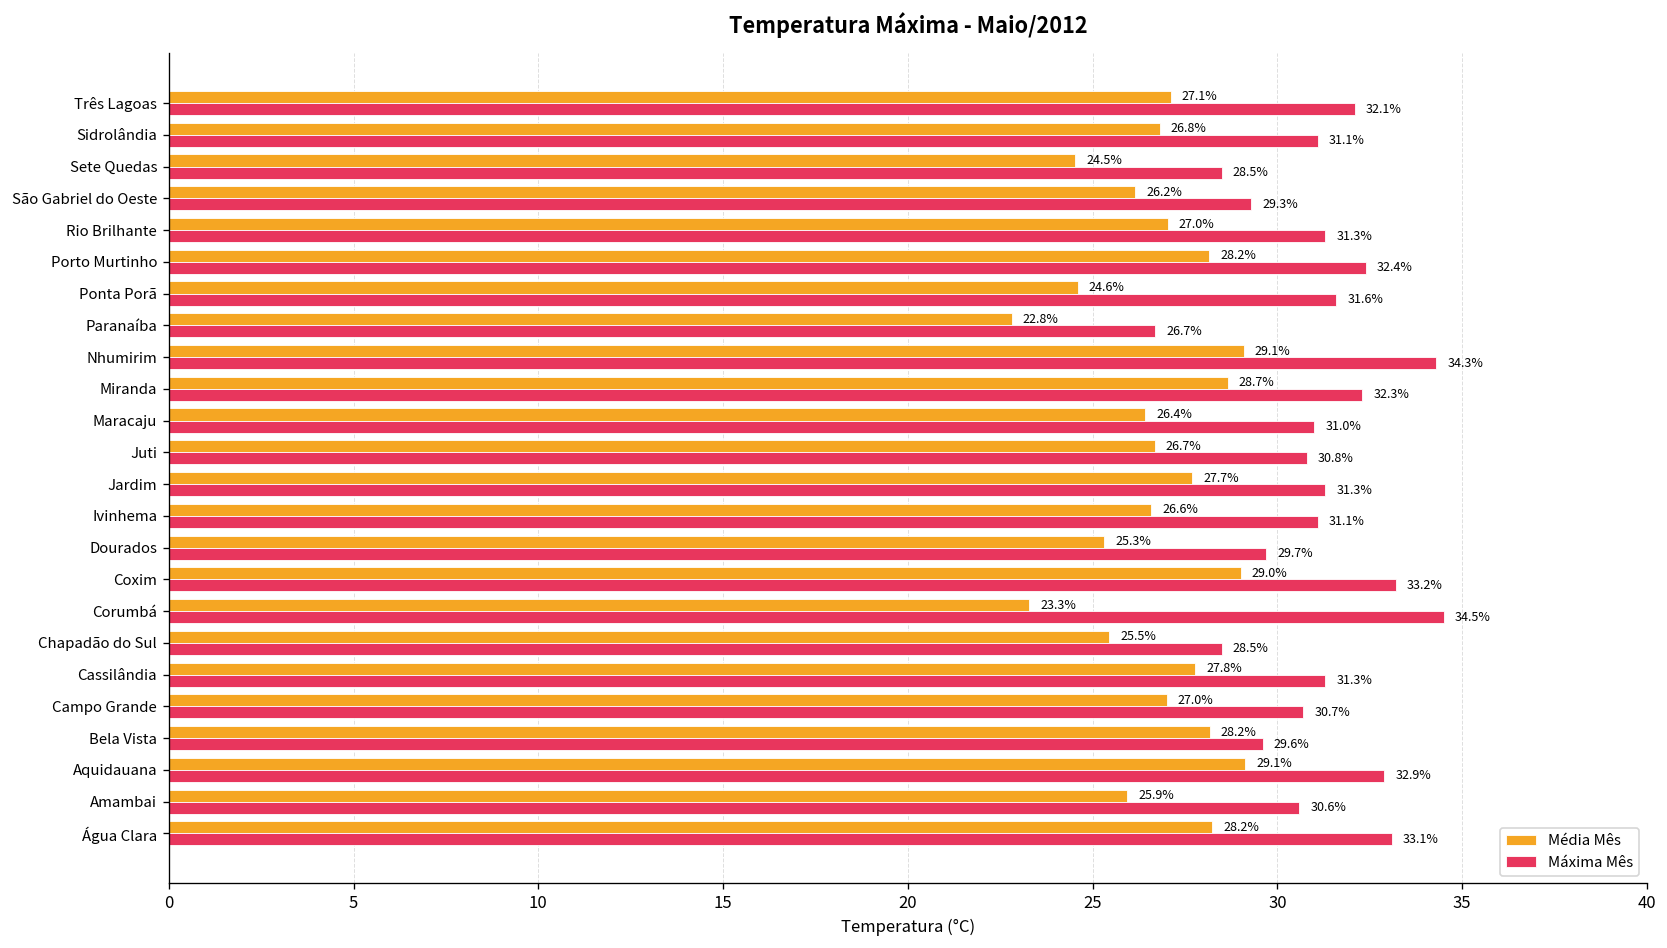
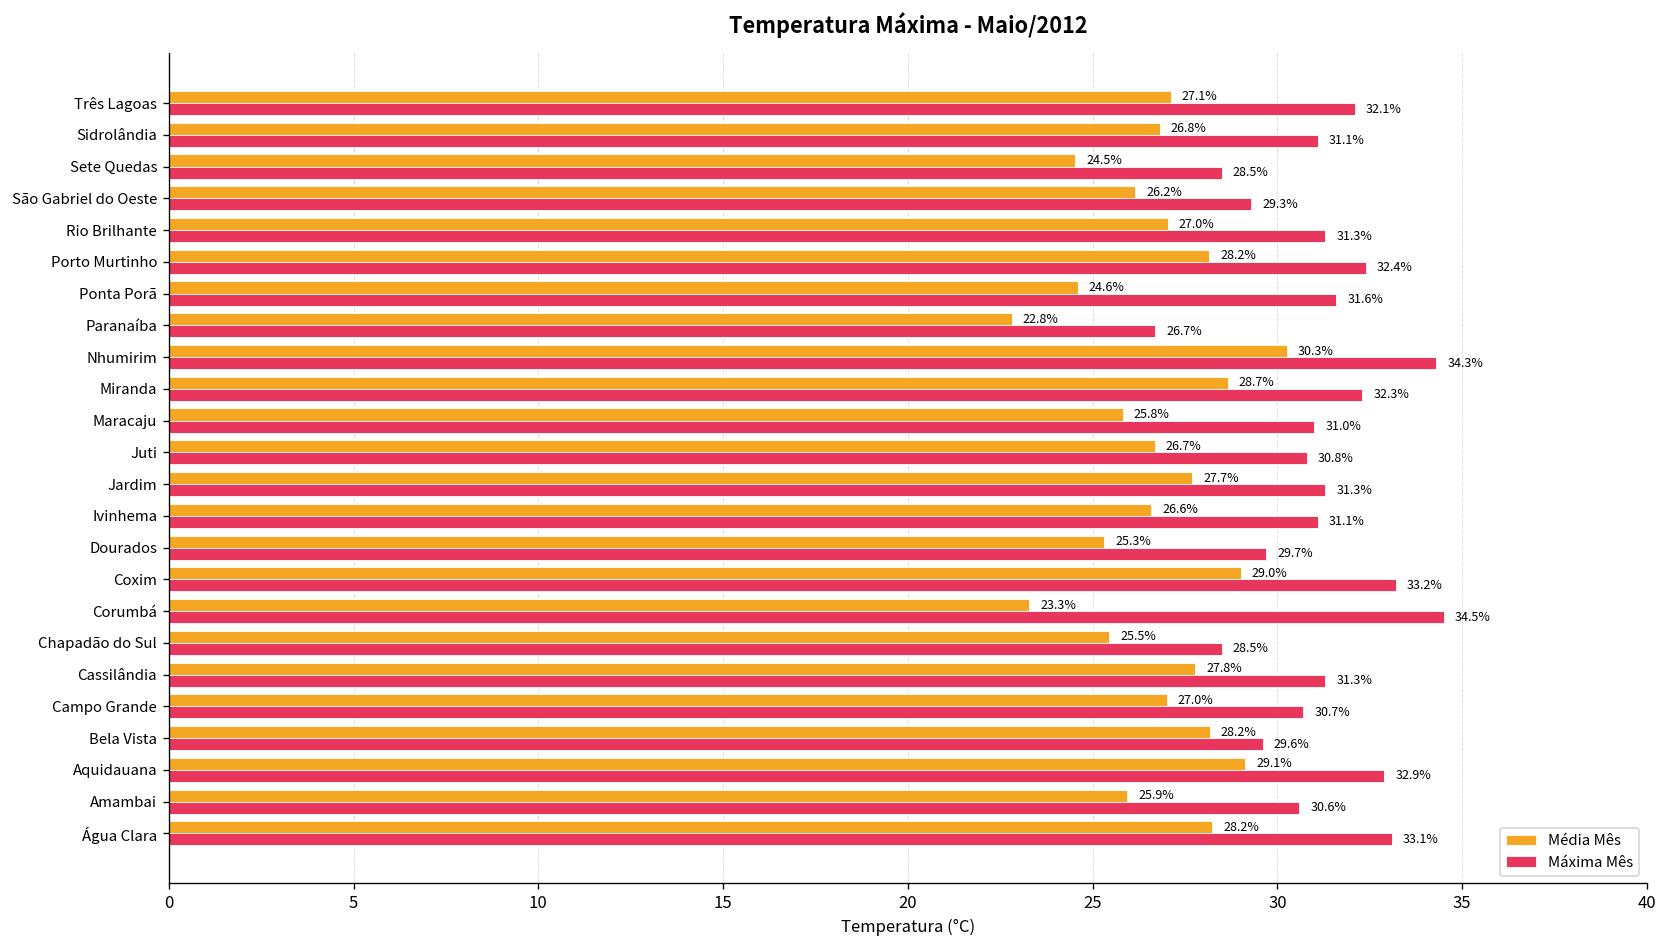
  {
    "Média Mês": {
      "Três Lagoas": "27.1%",
      "Sidrolândia": "26.8%",
      "Sete Quedas": "24.5%",
      "São Gabriel do Oeste": "26.2%",
      "Rio Brilhante": "27.0%",
      "Porto Murtinho": "28.2%",
      "Ponta Porã": "24.6%",
      "Paranaíba": "22.8%",
-     "Nhumirim": "29.1%",
+     "Nhumirim": "30.3%",
      "Miranda": "28.7%",
-     "Maracaju": "26.4%",
+     "Maracaju": "25.8%",
      "Juti": "26.7%",
      "Jardim": "27.7%",
      "Ivinhema": "26.6%",
      "Dourados": "25.3%",
      "Coxim": "29.0%",
      "Corumbá": "23.3%",
      "Chapadão do Sul": "25.5%",
      "Cassilândia": "27.8%",
      "Campo Grande": "27.0%",
      "Bela Vista": "28.2%",
      "Aquidauana": "29.1%",
      "Amambai": "25.9%",
      "Água Clara": "28.2%"
    },
    "Máxima Mês": {
      "Três Lagoas": "32.1%",
      "Sidrolândia": "31.1%",
      "Sete Quedas": "28.5%",
      "São Gabriel do Oeste": "29.3%",
      "Rio Brilhante": "31.3%",
      "Porto Murtinho": "32.4%",
      "Ponta Porã": "31.6%",
      "Paranaíba": "26.7%",
      "Nhumirim": "34.3%",
      "Miranda": "32.3%",
      "Maracaju": "31.0%",
      "Juti": "30.8%",
      "Jardim": "31.3%",
      "Ivinhema": "31.1%",
      "Dourados": "29.7%",
      "Coxim": "33.2%",
      "Corumbá": "34.5%",
      "Chapadão do Sul": "28.5%",
      "Cassilândia": "31.3%",
      "Campo Grande": "30.7%",
      "Bela Vista": "29.6%",
      "Aquidauana": "32.9%",
      "Amambai": "30.6%",
      "Água Clara": "33.1%"
    }
  }
